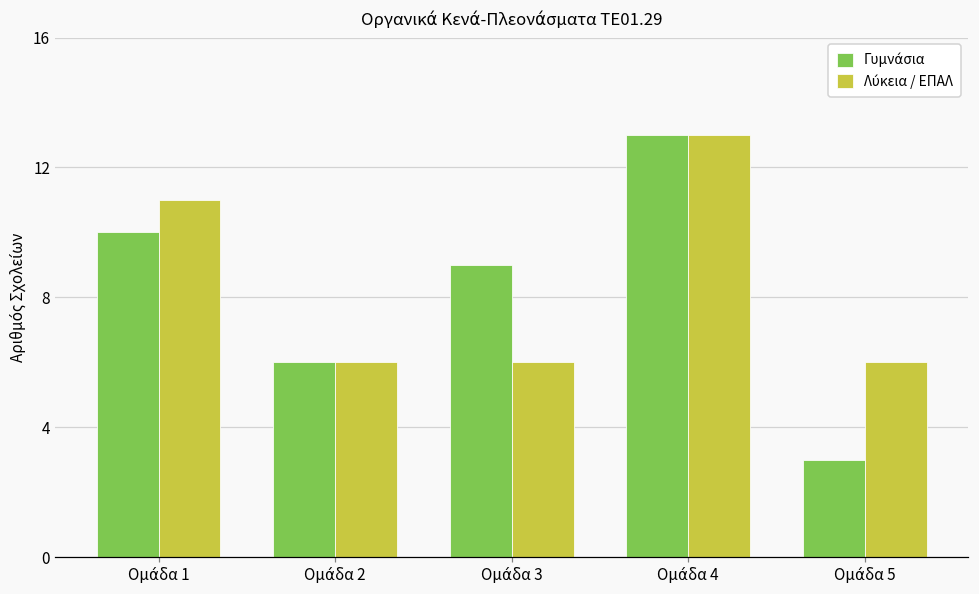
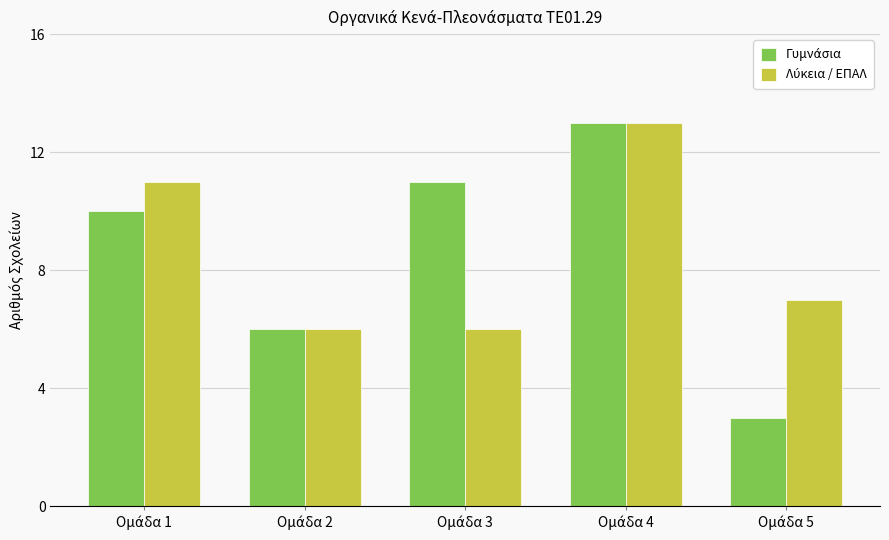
  {
    "Γυμνάσια": {
      "Ομάδα 1": 10,
      "Ομάδα 2": 6,
-     "Ομάδα 3": 9,
+     "Ομάδα 3": 11,
      "Ομάδα 4": 13,
      "Ομάδα 5": 3
    },
    "Λύκεια / ΕΠΑΛ": {
      "Ομάδα 1": 11,
      "Ομάδα 2": 6,
      "Ομάδα 3": 6,
      "Ομάδα 4": 13,
-     "Ομάδα 5": 6
+     "Ομάδα 5": 7
    }
  }
